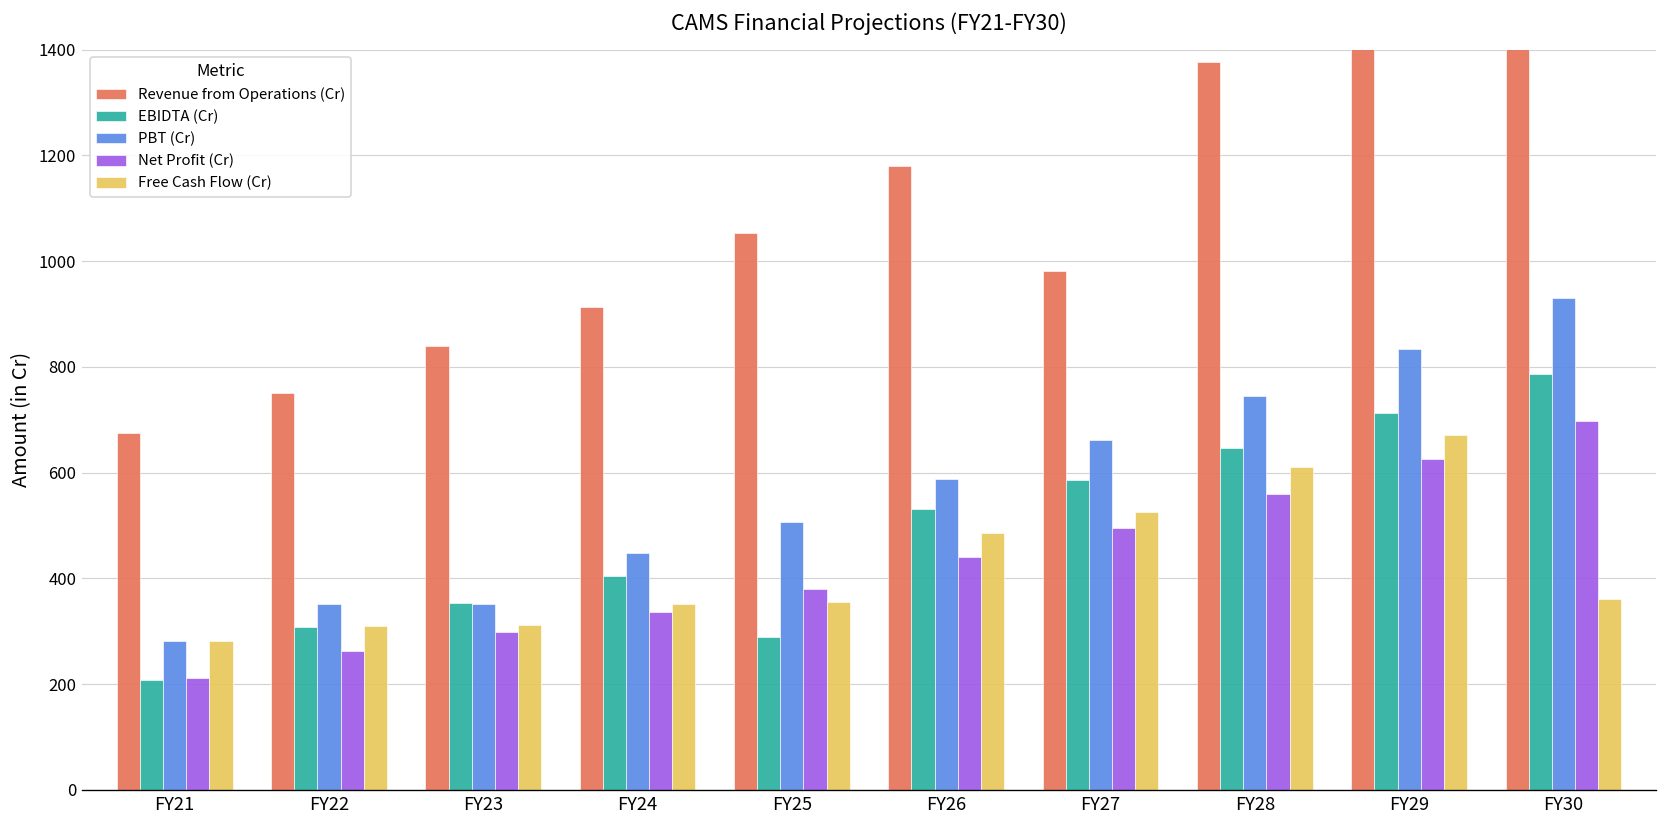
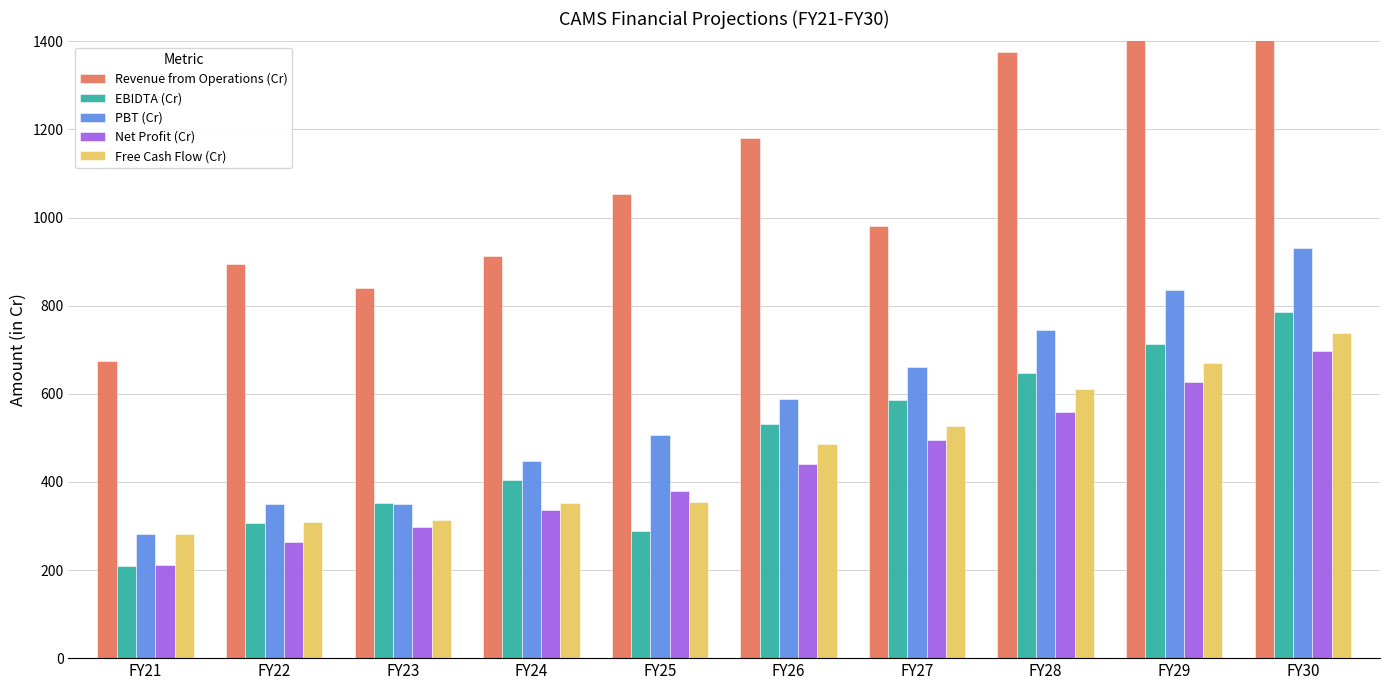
  {
    "Revenue from Operations (Cr)": {
      "FY21": 670,
-     "FY22": 750,
+     "FY22": 900,
      "FY23": 840,
      "FY24": 910,
      "FY25": 1050,
      "FY26": 1180,
      "FY27": 980,
      "FY28": 1380
    },
    "EBIDTA (Cr)": {
      "FY21": 210,
      "FY22": 310,
      "FY23": 350,
      "FY24": 400,
      "FY25": 290,
      "FY26": 530,
      "FY27": 590,
      "FY28": 650,
      "FY29": 710,
      "FY30": 790
    },
    "PBT (Cr)": {
      "FY21": 280,
      "FY22": 350,
      "FY23": 350,
      "FY24": 450,
      "FY25": 510,
      "FY26": 590,
      "FY27": 660,
      "FY28": 750,
      "FY29": 830,
      "FY30": 930
    },
    "Net Profit (Cr)": {
      "FY21": 210,
      "FY22": 260,
      "FY23": 300,
      "FY24": 340,
      "FY25": 380,
      "FY26": 440,
      "FY27": 500,
      "FY28": 560,
      "FY29": 630,
      "FY30": 700
    },
    "Free Cash Flow (Cr)": {
      "FY21": 280,
      "FY22": 310,
      "FY23": 310,
      "FY24": 350,
      "FY25": 350,
      "FY26": 490,
      "FY27": 530,
      "FY28": 610,
      "FY29": 670,
-     "FY30": 360
+     "FY30": 740
    }
  }
